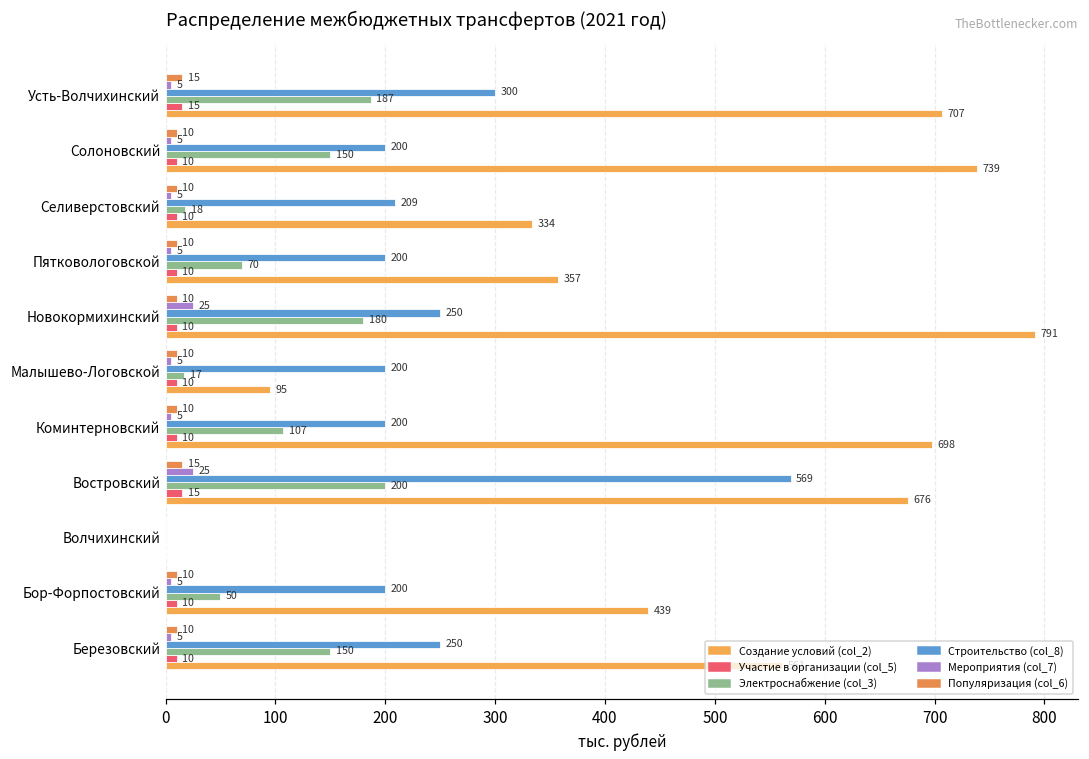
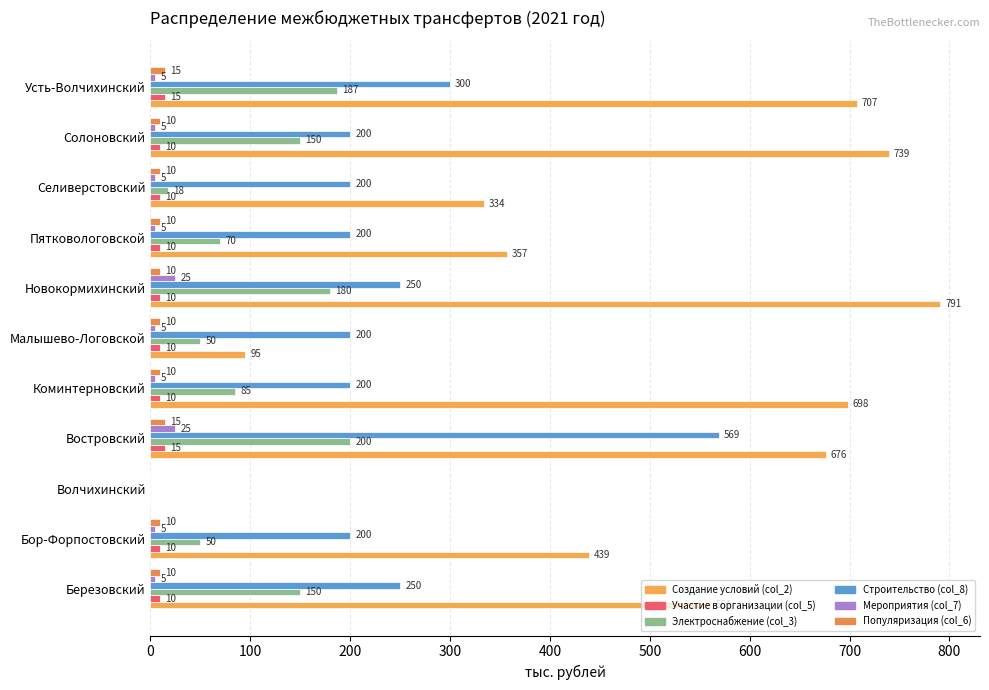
  {
    "Электроснабжение (col_3)": {
      "Усть-Волчихинский": 187,
      "Солоновский": 150,
      "Селиверстовский": 18,
      "Пятковологовской": 70,
      "Новокормихинский": 180,
-     "Малышево-Логовской": 17,
-     "Коминтерновский": 107,
+     "Малышево-Логовской": 50,
+     "Коминтерновский": 85,
      "Востровский": 200,
      "Бор-Форпостовский": 50,
      "Березовский": 150
    },
    "Строительство (col_8)": {
      "Усть-Волчихинский": 300,
      "Солоновский": 200,
-     "Селиверстовский": 209,
+     "Селиверстовский": 200,
      "Пятковологовской": 200,
      "Новокормихинский": 250,
      "Малышево-Логовской": 200,
      "Коминтерновский": 200,
      "Востровский": 569,
      "Бор-Форпостовский": 200,
      "Березовский": 250
    },
    "Мероприятия (col_7)": {
      "Усть-Волчихинский": 5,
      "Солоновский": 5,
      "Селиверстовский": 5,
      "Пятковологовской": 5,
      "Новокормихинский": 25,
      "Малышево-Логовской": 5,
      "Коминтерновский": 5,
      "Востровский": 25,
      "Бор-Форпостовский": 5,
      "Березовский": 5
    }
  }
